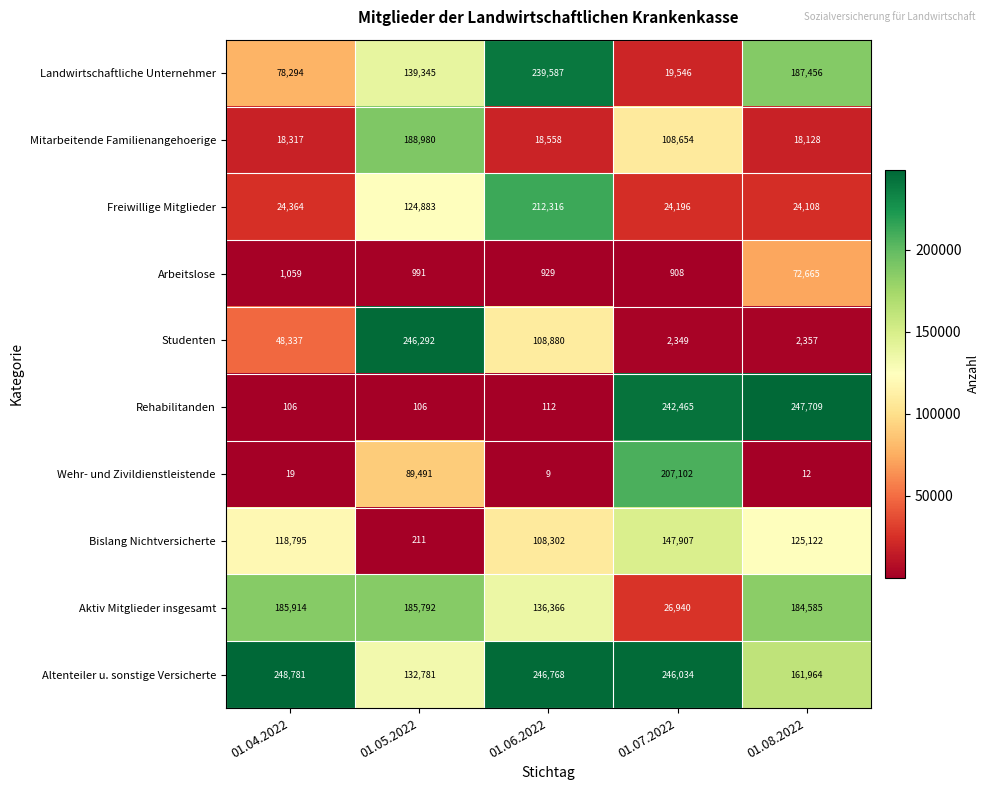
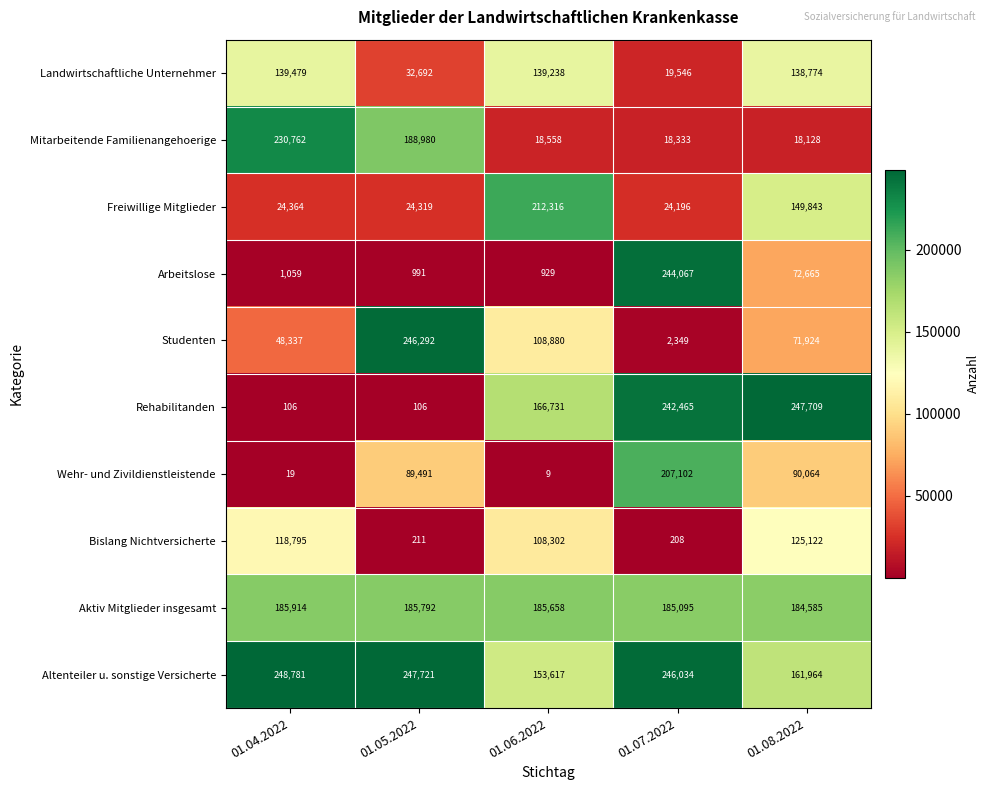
  {
    "Landwirtschaftliche Unternehmer": {
-     "01.04.2022": "78,294",
-     "01.05.2022": "139,345",
-     "01.06.2022": "239,587",
+     "01.04.2022": "139,479",
+     "01.05.2022": "32,692",
+     "01.06.2022": "139,238",
      "01.07.2022": "19,546",
-     "01.08.2022": "187,456"
+     "01.08.2022": "138,774"
    },
    "Mitarbeitende Familienangehoerige": {
-     "01.04.2022": "18,317",
+     "01.04.2022": "230,762",
      "01.05.2022": "188,980",
      "01.06.2022": "18,558",
-     "01.07.2022": "108,654",
+     "01.07.2022": "18,333",
      "01.08.2022": "18,128"
    },
    "Freiwillige Mitglieder": {
      "01.04.2022": "24,364",
-     "01.05.2022": "124,883",
+     "01.05.2022": "24,319",
      "01.06.2022": "212,316",
      "01.07.2022": "24,196",
-     "01.08.2022": "24,108"
+     "01.08.2022": "149,843"
    },
    "Arbeitslose": {
      "01.04.2022": "1,059",
      "01.05.2022": "991",
      "01.06.2022": "929",
-     "01.07.2022": "908",
+     "01.07.2022": "244,067",
      "01.08.2022": "72,665"
    },
    "Studenten": {
      "01.04.2022": "48,337",
      "01.05.2022": "246,292",
      "01.06.2022": "108,880",
      "01.07.2022": "2,349",
-     "01.08.2022": "2,357"
+     "01.08.2022": "71,924"
    },
    "Rehabilitanden": {
      "01.04.2022": "106",
      "01.05.2022": "106",
-     "01.06.2022": "112",
+     "01.06.2022": "166,731",
      "01.07.2022": "242,465",
      "01.08.2022": "247,709"
    },
    "Wehr- und Zivildienstleistende": {
      "01.04.2022": "19",
      "01.05.2022": "89,491",
      "01.06.2022": "9",
      "01.07.2022": "207,102",
-     "01.08.2022": "12"
+     "01.08.2022": "90,064"
    },
    "Bislang Nichtversicherte": {
      "01.04.2022": "118,795",
      "01.05.2022": "211",
      "01.06.2022": "108,302",
-     "01.07.2022": "147,907",
+     "01.07.2022": "208",
      "01.08.2022": "125,122"
    },
    "Aktiv Mitglieder insgesamt": {
      "01.04.2022": "185,914",
      "01.05.2022": "185,792",
-     "01.06.2022": "136,366",
-     "01.07.2022": "26,940",
+     "01.06.2022": "185,658",
+     "01.07.2022": "185,095",
      "01.08.2022": "184,585"
    },
    "Altenteiler u. sonstige Versicherte": {
      "01.04.2022": "248,781",
-     "01.05.2022": "132,781",
-     "01.06.2022": "246,768",
+     "01.05.2022": "247,721",
+     "01.06.2022": "153,617",
      "01.07.2022": "246,034",
      "01.08.2022": "161,964"
    }
  }
